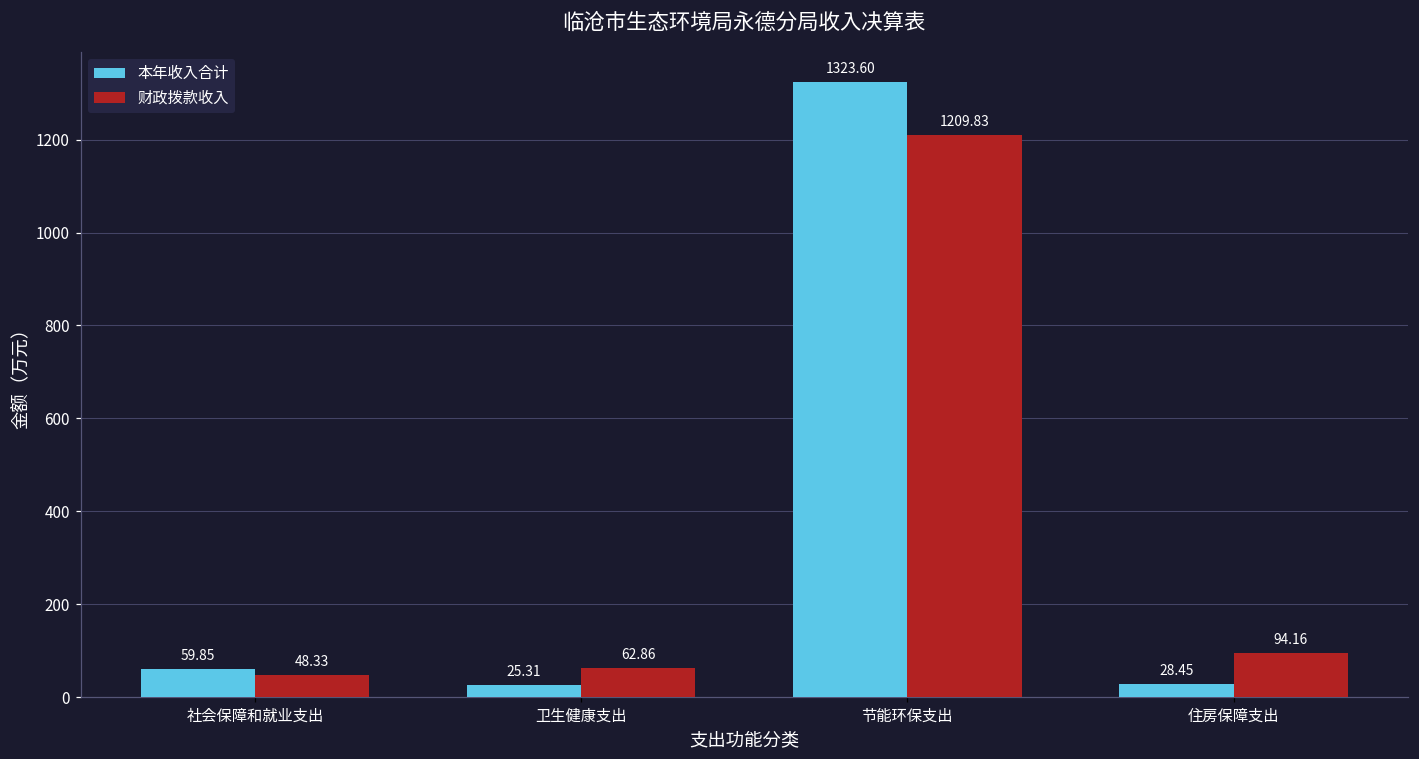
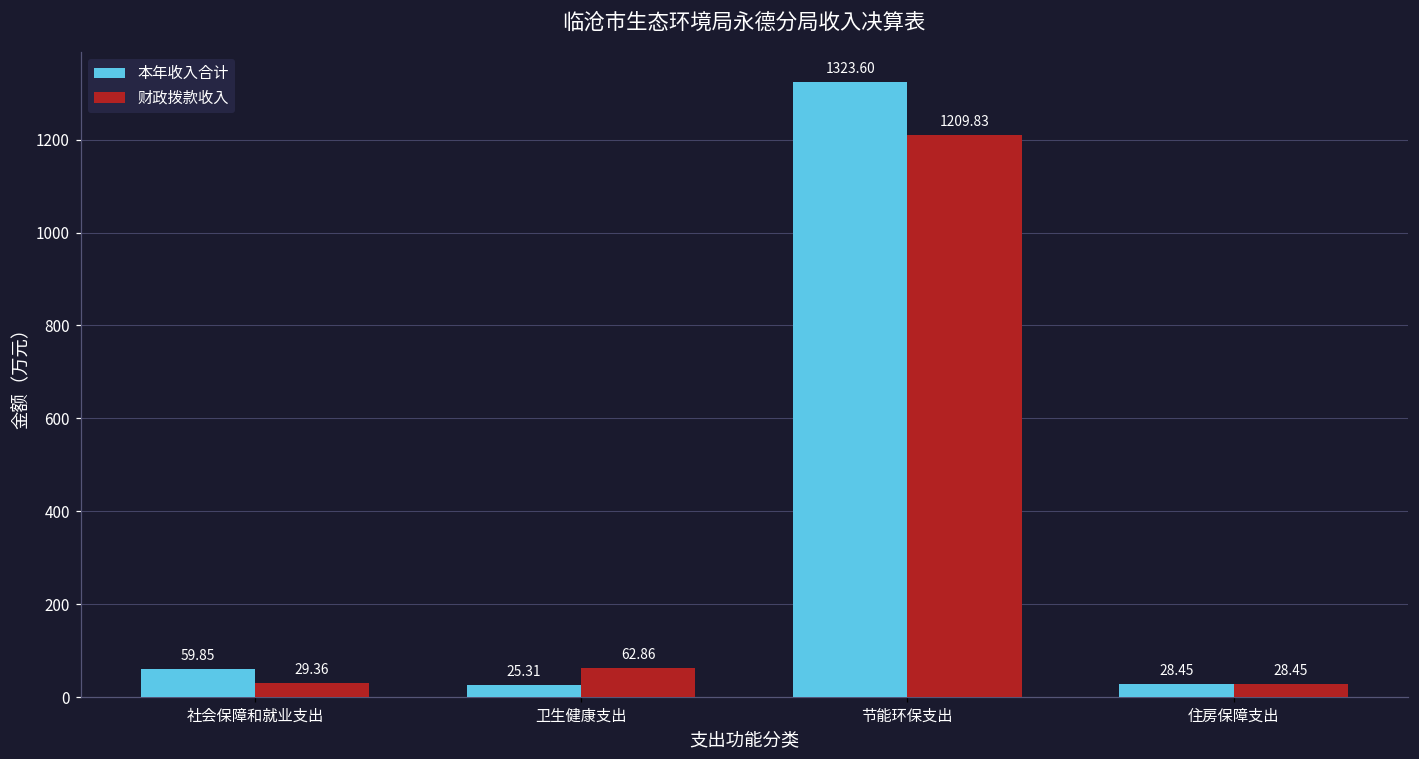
  {
    "本年收入合计": {
      "社会保障和就业支出": 59.85,
      "卫生健康支出": 25.31,
      "节能环保支出": 1323.60,
      "住房保障支出": 28.45
    },
    "财政拨款收入": {
-     "社会保障和就业支出": 48.33,
+     "社会保障和就业支出": 29.36,
      "卫生健康支出": 62.86,
      "节能环保支出": 1209.83,
-     "住房保障支出": 94.16
+     "住房保障支出": 28.45
    }
  }
